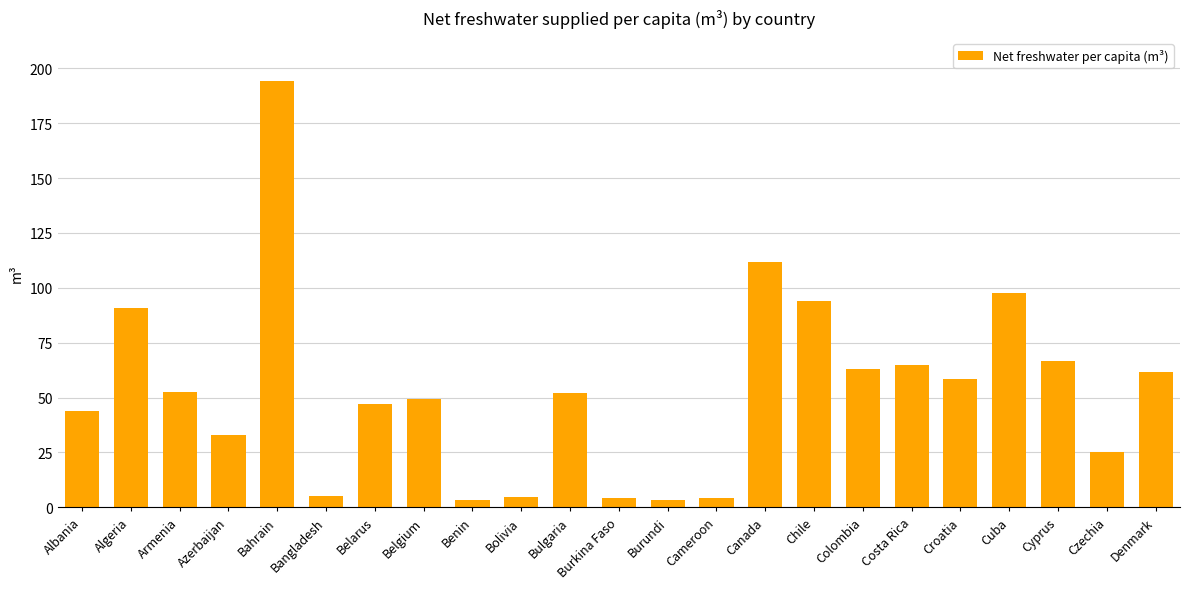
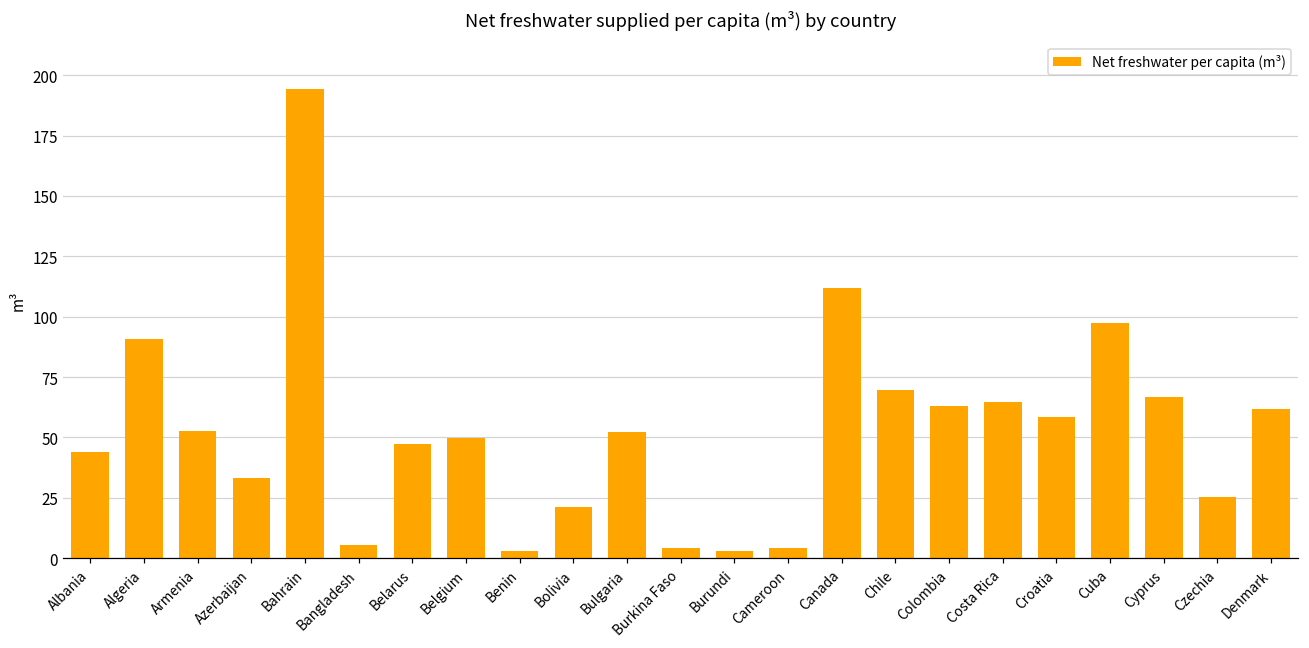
  {
    "Albania": 44,
    "Algeria": 91,
    "Armenia": 53,
    "Azerbaijan": 33,
    "Bahrain": 194,
    "Bangladesh": 5,
    "Belarus": 47,
    "Belgium": 50,
    "Benin": 3,
-   "Bolivia": 5,
+   "Bolivia": 21,
    "Bulgaria": 52,
    "Burkina Faso": 4,
    "Burundi": 3,
    "Cameroon": 4,
    "Canada": 112,
-   "Chile": 94,
+   "Chile": 70,
    "Colombia": 63,
    "Costa Rica": 65,
    "Croatia": 58,
    "Cuba": 97,
    "Cyprus": 67,
    "Czechia": 25,
    "Denmark": 62
  }
